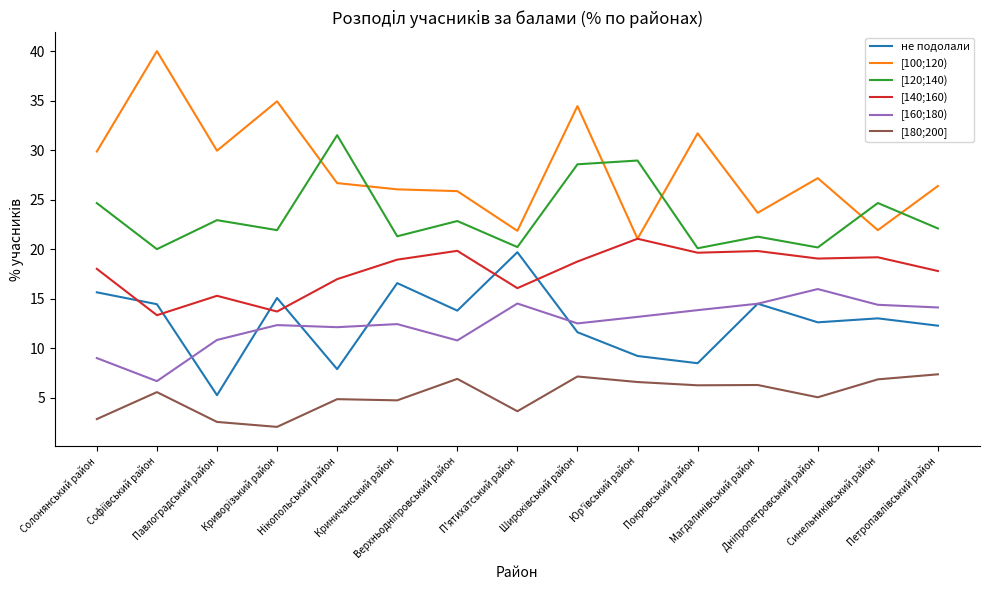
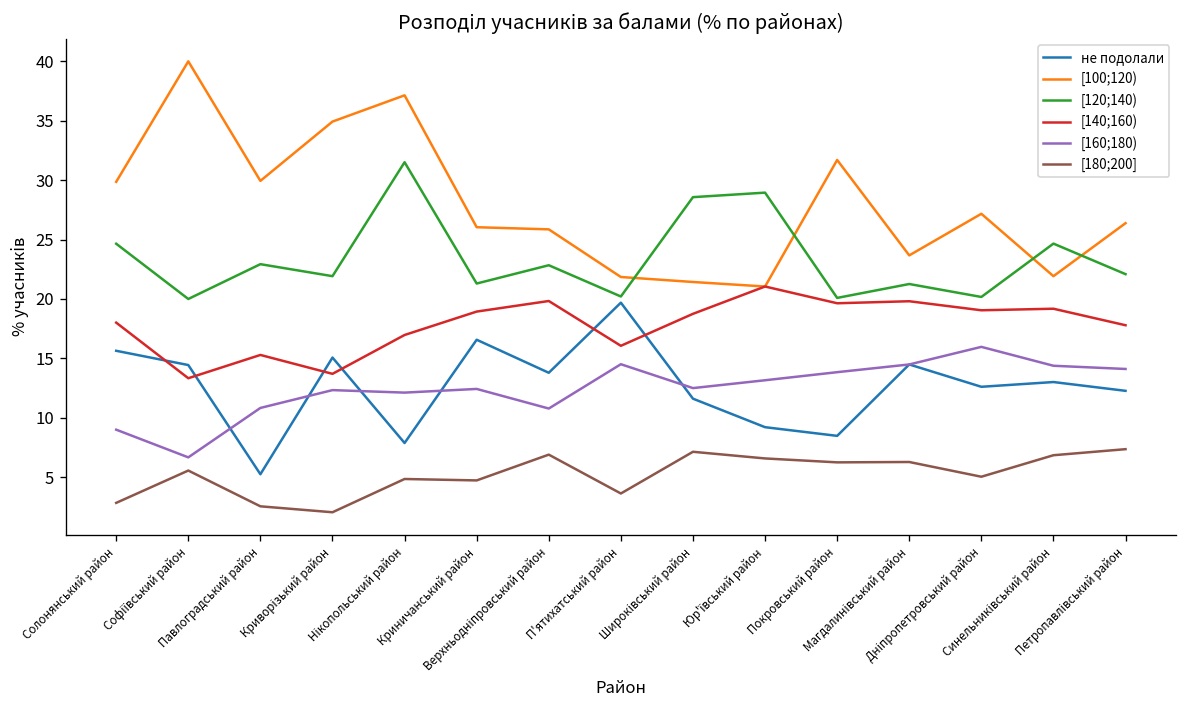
  {
    "не подолали": {
      "Солонянський район": 16,
      "Софіївський район": 14,
      "Павлоградський район": 5,
      "Криворізький район": 15,
      "Нікопольський район": 8,
      "Криничанський район": 17,
      "Верхньодніпровський район": 14,
      "П'ятихатський район": 20,
      "Широківський район": 12,
      "Юр'ївський район": 9,
      "Покровський район": 8,
      "Дніпропетровський район": 13,
      "Синельниківський район": 13,
      "Петропавлівський район": 12
    },
    "[100;120)": {
      "Солонянський район": 30,
      "Софіївський район": 40,
      "Павлоградський район": 30,
      "Криворізький район": 35,
-     "Нікопольський район": 27,
+     "Нікопольський район": 37,
      "Криничанський район": 26,
      "Верхньодніпровський район": 26,
      "П'ятихатський район": 22,
-     "Широківський район": 34,
+     "Широківський район": 21,
      "Покровський район": 32,
      "Магдалинівський район": 24,
      "Дніпропетровський район": 27,
      "Синельниківський район": 22,
      "Петропавлівський район": 26
    },
    "[120;140)": {
      "Солонянський район": 25,
      "Софіївський район": 20,
      "Павлоградський район": 23,
      "Криворізький район": 22,
      "Нікопольський район": 32,
      "Криничанський район": 21,
      "Верхньодніпровський район": 23,
      "П'ятихатський район": 20,
      "Широківський район": 29,
      "Юр'ївський район": 29,
      "Покровський район": 20,
      "Магдалинівський район": 21,
      "Дніпропетровський район": 20,
      "Синельниківський район": 25,
      "Петропавлівський район": 22
    },
    "[140;160)": {
      "Солонянський район": 18,
      "Софіївський район": 13,
      "Павлоградський район": 15,
      "Криворізький район": 14,
      "Нікопольський район": 17,
      "Криничанський район": 19,
      "Верхньодніпровський район": 20,
      "П'ятихатський район": 16,
      "Широківський район": 19,
      "Покровський район": 20,
      "Магдалинівський район": 20,
      "Дніпропетровський район": 19,
      "Синельниківський район": 19,
      "Петропавлівський район": 18
    },
    "[160;180)": {
      "Солонянський район": 9,
      "Софіївський район": 7,
      "Павлоградський район": 11,
      "Криворізький район": 12,
      "Нікопольський район": 12,
      "Криничанський район": 12,
      "Верхньодніпровський район": 11,
      "П'ятихатський район": 15,
      "Широківський район": 13,
      "Юр'ївський район": 13,
      "Покровський район": 14,
      "Дніпропетровський район": 16,
      "Синельниківський район": 14,
      "Петропавлівський район": 14
    },
    "[180;200]": {
      "Солонянський район": 3,
      "Софіївський район": 6,
      "Павлоградський район": 3,
      "Криворізький район": 2,
      "Нікопольський район": 5,
      "Криничанський район": 5,
      "Верхньодніпровський район": 7,
      "П'ятихатський район": 4,
      "Широківський район": 7,
      "Юр'ївський район": 7,
      "Покровський район": 6,
      "Магдалинівський район": 6,
      "Дніпропетровський район": 5,
      "Синельниківський район": 7,
      "Петропавлівський район": 7
    }
  }
